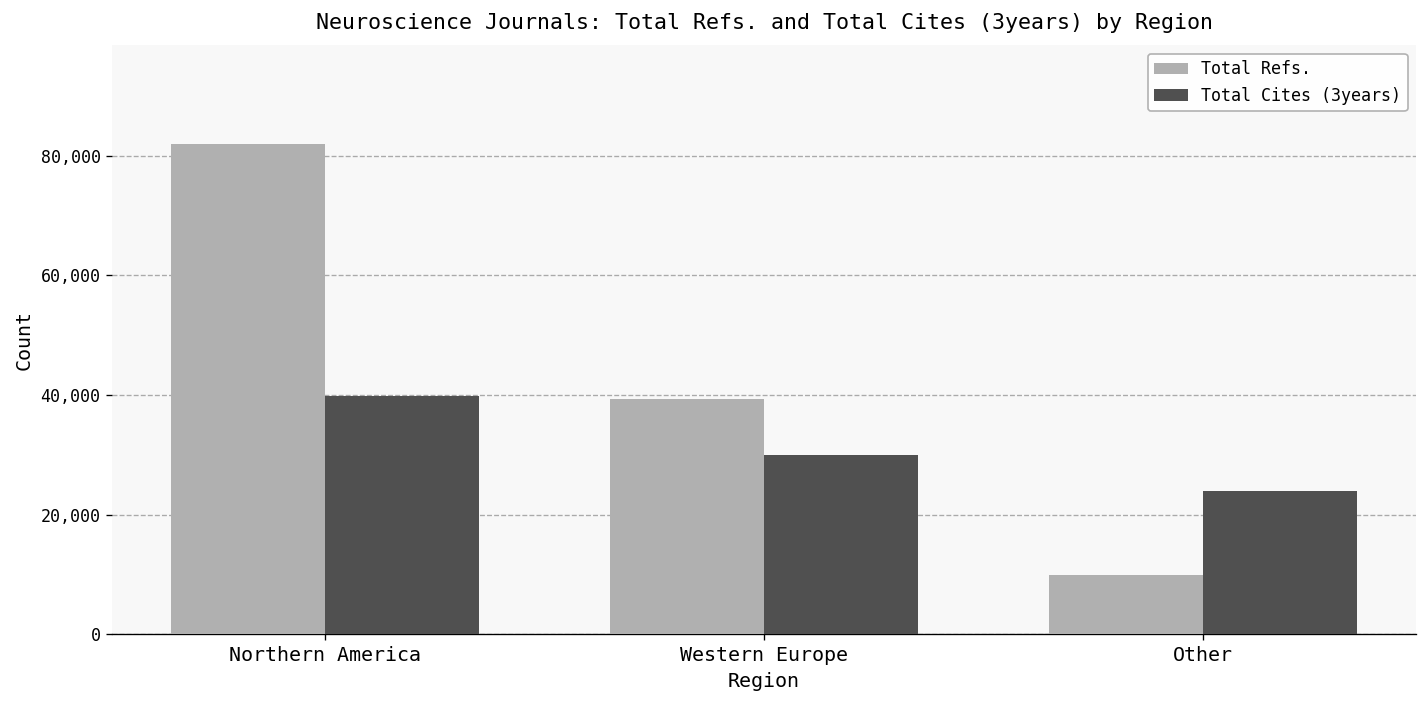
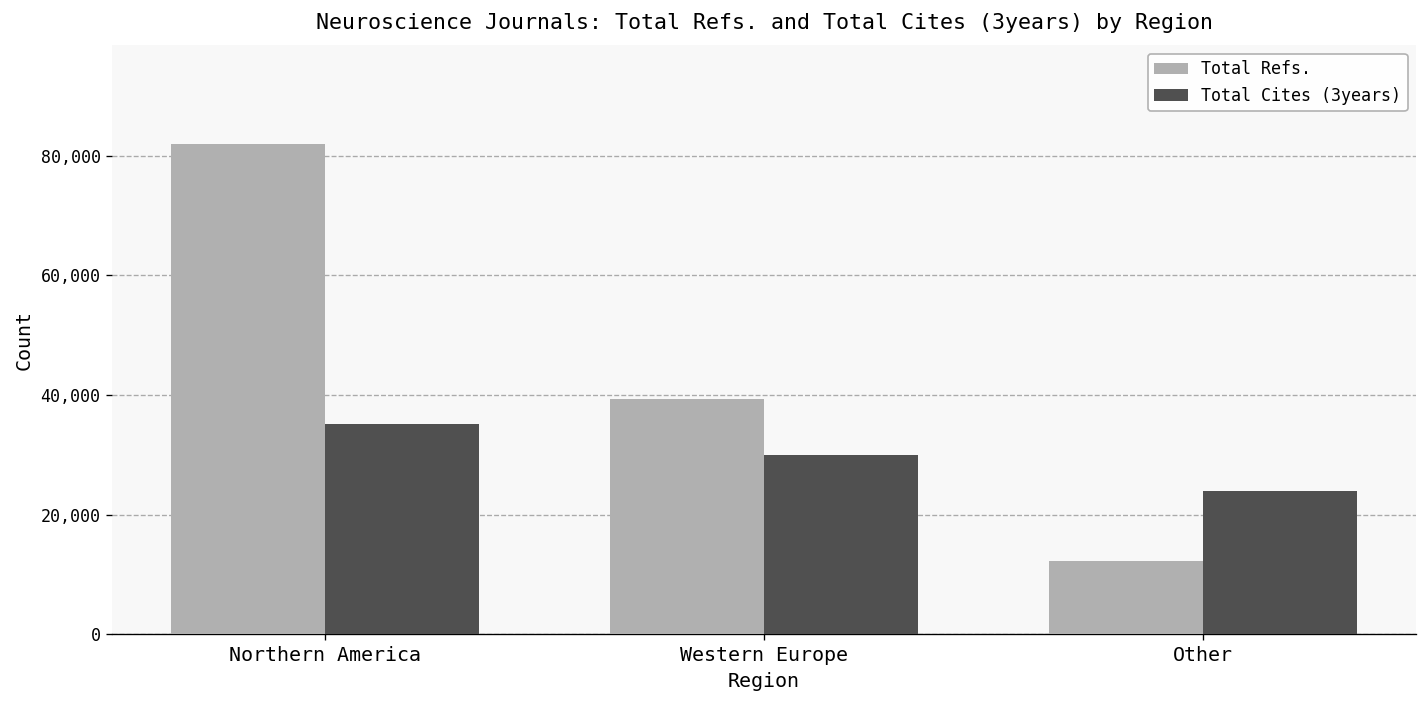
  {
    "Total Refs.": {
      "Northern America": "82,000",
      "Western Europe": "39,000",
-     "Other": "10,000"
+     "Other": "12,000"
    },
    "Total Cites (3years)": {
-     "Northern America": "40,000",
+     "Northern America": "35,000",
      "Western Europe": "30,000",
      "Other": "24,000"
    }
  }
